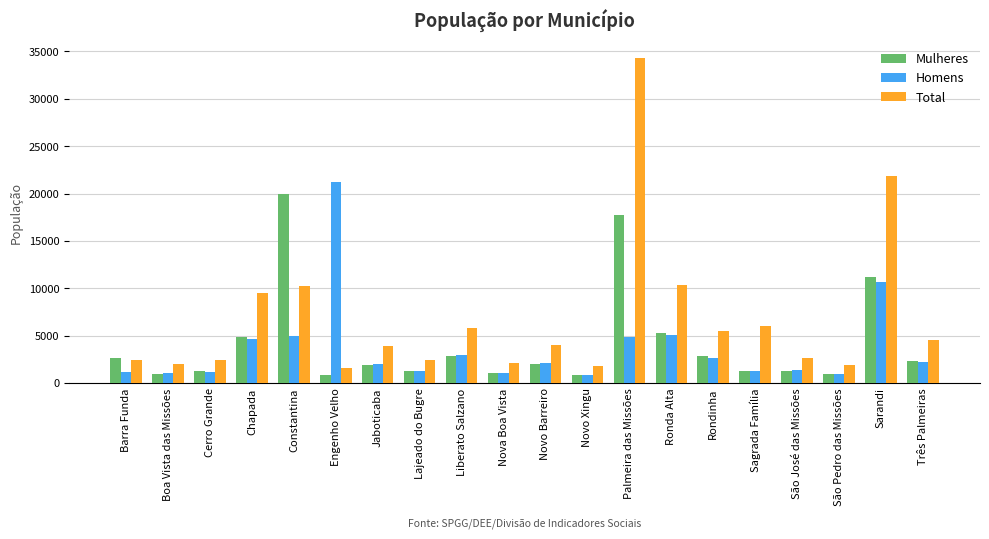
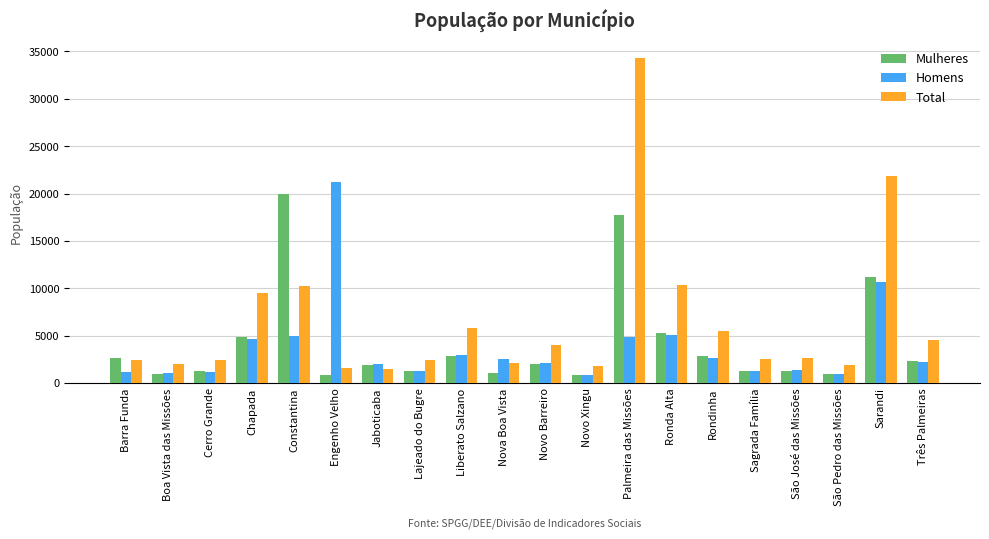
  {
    "Mulheres": {
      "Barra Funda": 3000,
      "Boa Vista das Missões": 1000,
      "Cerro Grande": 1000,
      "Chapada": 5000,
      "Constantina": 20000,
      "Engenho Velho": 1000,
      "Jaboticaba": 2000,
      "Lajeado do Bugre": 1000,
      "Liberato Salzano": 3000,
      "Nova Boa Vista": 1000,
      "Novo Barreiro": 2000,
      "Novo Xingu": 1000,
      "Palmeira das Missões": 18000,
      "Ronda Alta": 5000,
      "Rondinha": 3000,
      "Sagrada Família": 1000,
      "São José das Missões": 1000,
      "São Pedro das Missões": 1000,
      "Sarandi": 11000,
      "Três Palmeiras": 2000
    },
    "Homens": {
      "Barra Funda": 1000,
      "Boa Vista das Missões": 1000,
      "Cerro Grande": 1000,
      "Chapada": 5000,
      "Constantina": 5000,
      "Engenho Velho": 21000,
      "Jaboticaba": 2000,
      "Lajeado do Bugre": 1000,
      "Liberato Salzano": 3000,
-     "Nova Boa Vista": 1000,
+     "Nova Boa Vista": 3000,
      "Novo Barreiro": 2000,
      "Novo Xingu": 1000,
      "Palmeira das Missões": 5000,
      "Ronda Alta": 5000,
      "Rondinha": 3000,
      "Sagrada Família": 1000,
      "São José das Missões": 1000,
      "São Pedro das Missões": 1000,
      "Sarandi": 11000,
      "Três Palmeiras": 2000
    },
    "Total": {
      "Barra Funda": 2000,
      "Boa Vista das Missões": 2000,
      "Cerro Grande": 2000,
      "Chapada": 9000,
      "Constantina": 10000,
      "Engenho Velho": 2000,
-     "Jaboticaba": 4000,
+     "Jaboticaba": 2000,
      "Lajeado do Bugre": 2000,
      "Liberato Salzano": 6000,
      "Nova Boa Vista": 2000,
      "Novo Barreiro": 4000,
      "Novo Xingu": 2000,
      "Palmeira das Missões": 34000,
      "Ronda Alta": 10000,
      "Rondinha": 5000,
-     "Sagrada Família": 6000,
+     "Sagrada Família": 3000,
      "São José das Missões": 3000,
      "São Pedro das Missões": 2000,
      "Sarandi": 22000,
      "Três Palmeiras": 5000
    }
  }
